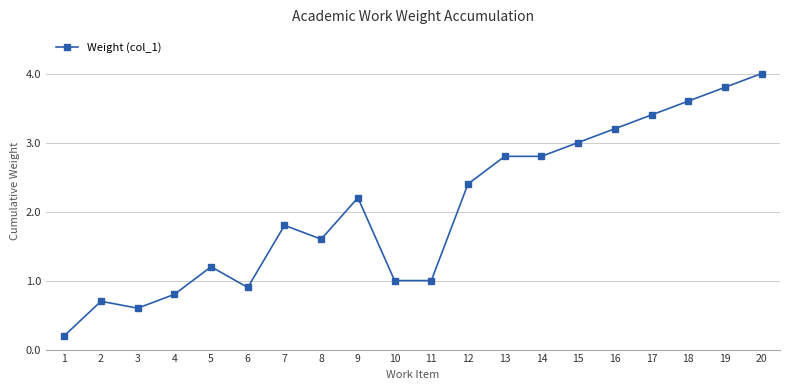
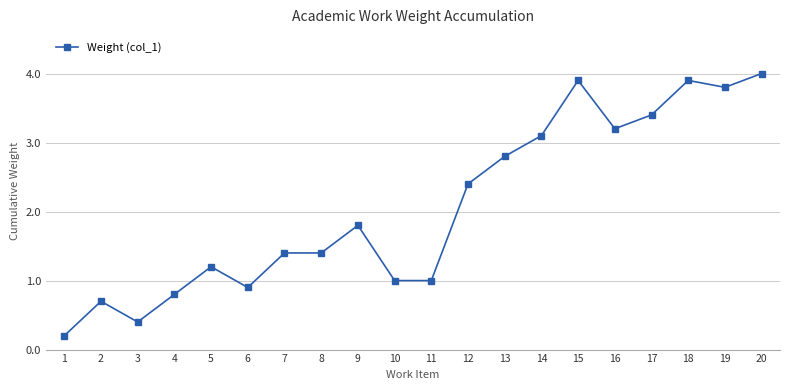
  {
    "1": 0.2,
    "2": 0.7,
-   "3": 0.6,
+   "3": 0.4,
    "4": 0.8,
    "5": 1.2,
    "6": 0.9,
-   "7": 1.8,
-   "8": 1.6,
-   "9": 2.2,
+   "7": 1.4,
+   "8": 1.4,
+   "9": 1.8,
    "10": 1.0,
    "11": 1.0,
    "12": 2.4,
    "13": 2.8,
-   "14": 2.8,
-   "15": 3.0,
+   "14": 3.1,
+   "15": 3.9,
    "16": 3.2,
    "17": 3.4,
-   "18": 3.6,
+   "18": 3.9,
    "19": 3.8,
    "20": 4.0
  }
